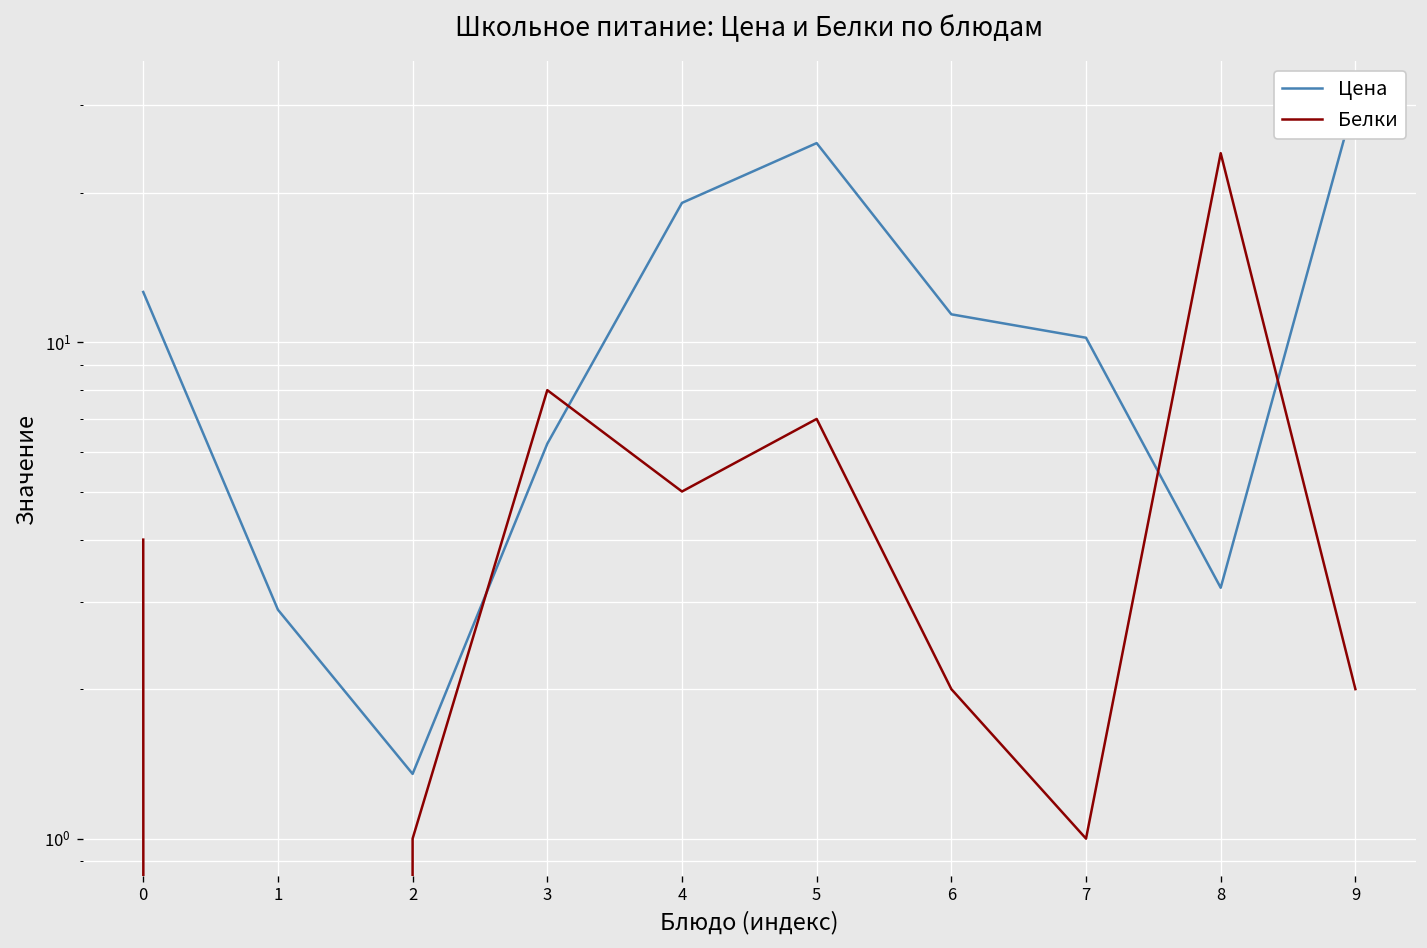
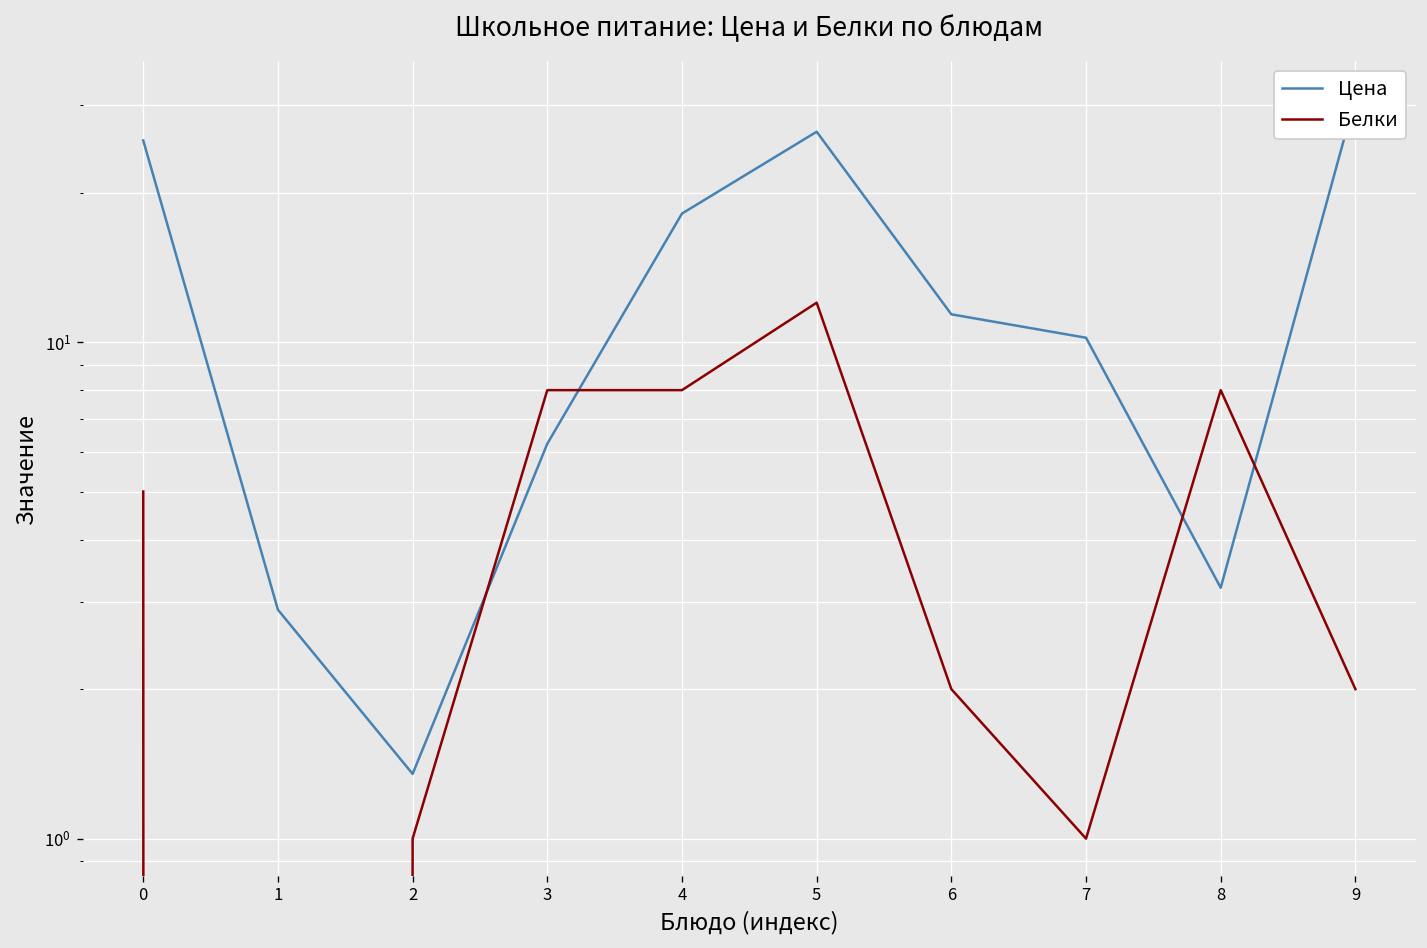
  {
    "Цена": {
-     "0": 12.6,
+     "0": 25,
      "1": 2.9,
      "2": 1.35,
      "3": 6.2,
-     "4": 19,
-     "5": 25,
+     "4": 18,
+     "5": 27,
      "6": 11.4,
      "7": 10.2,
      "8": 3.2
    },
    "Белки": {
-     "0": 4,
+     "0": 5,
      "2": 1,
      "3": 8,
-     "4": 5,
-     "5": 7,
+     "4": 8,
+     "5": 12,
      "6": 2,
      "7": 1,
-     "8": 24,
+     "8": 8,
      "9": 2
    }
  }
